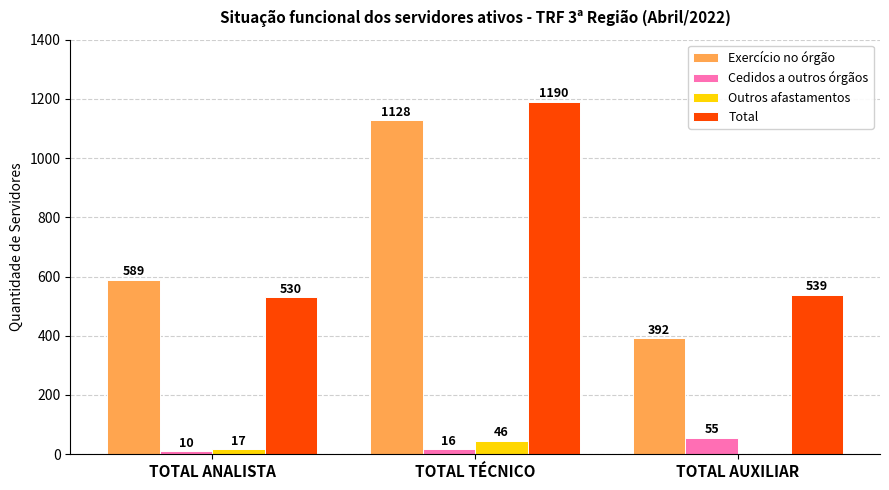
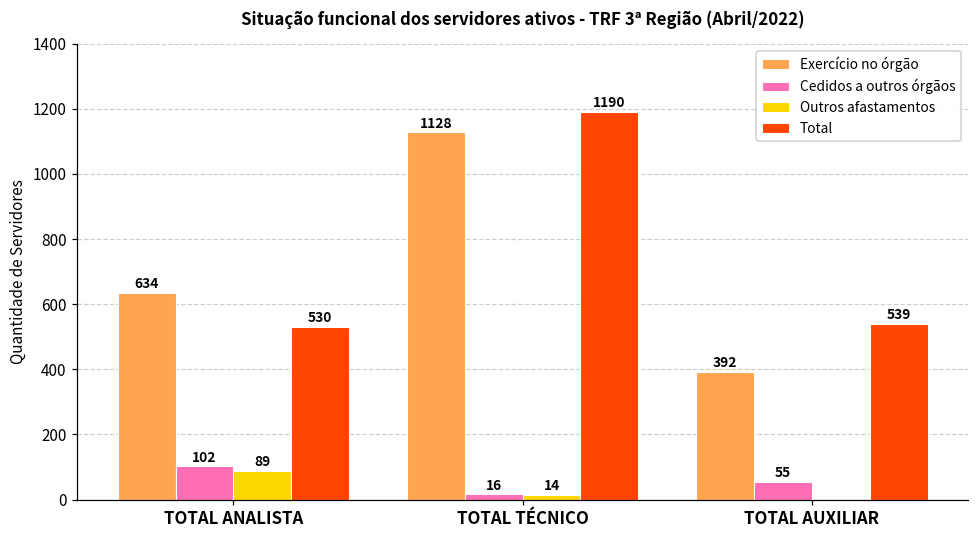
  {
    "Exercício no órgão": {
-     "TOTAL ANALISTA": 589,
+     "TOTAL ANALISTA": 634,
      "TOTAL TÉCNICO": 1128,
      "TOTAL AUXILIAR": 392
    },
    "Cedidos a outros órgãos": {
-     "TOTAL ANALISTA": 10,
+     "TOTAL ANALISTA": 102,
      "TOTAL TÉCNICO": 16,
      "TOTAL AUXILIAR": 55
    },
    "Outros afastamentos": {
-     "TOTAL ANALISTA": 17,
-     "TOTAL TÉCNICO": 46
+     "TOTAL ANALISTA": 89,
+     "TOTAL TÉCNICO": 14
    },
    "Total": {
      "TOTAL ANALISTA": 530,
      "TOTAL TÉCNICO": 1190,
      "TOTAL AUXILIAR": 539
    }
  }
